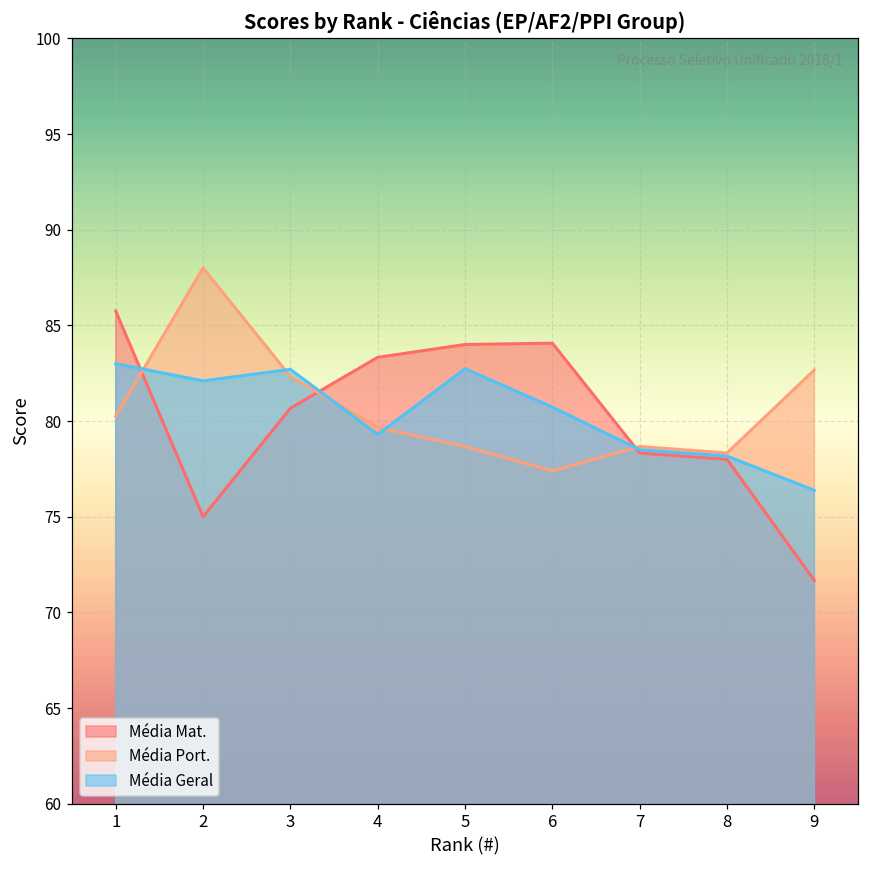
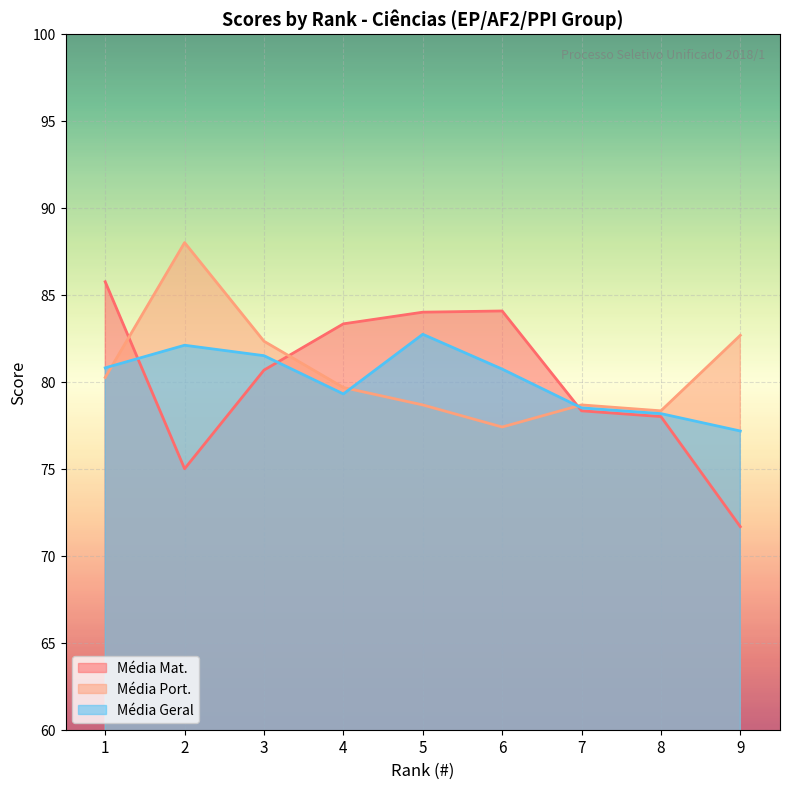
  {
    "Média Geral": {
-     "1": 83.0,
+     "1": 80.8,
      "2": 82.1,
-     "3": 82.7,
+     "3": 81.5,
      "4": 79.3,
      "5": 82.7,
      "6": 80.7,
      "7": 78.5,
      "8": 78.2,
-     "9": 76.4
+     "9": 77.2
    }
  }
